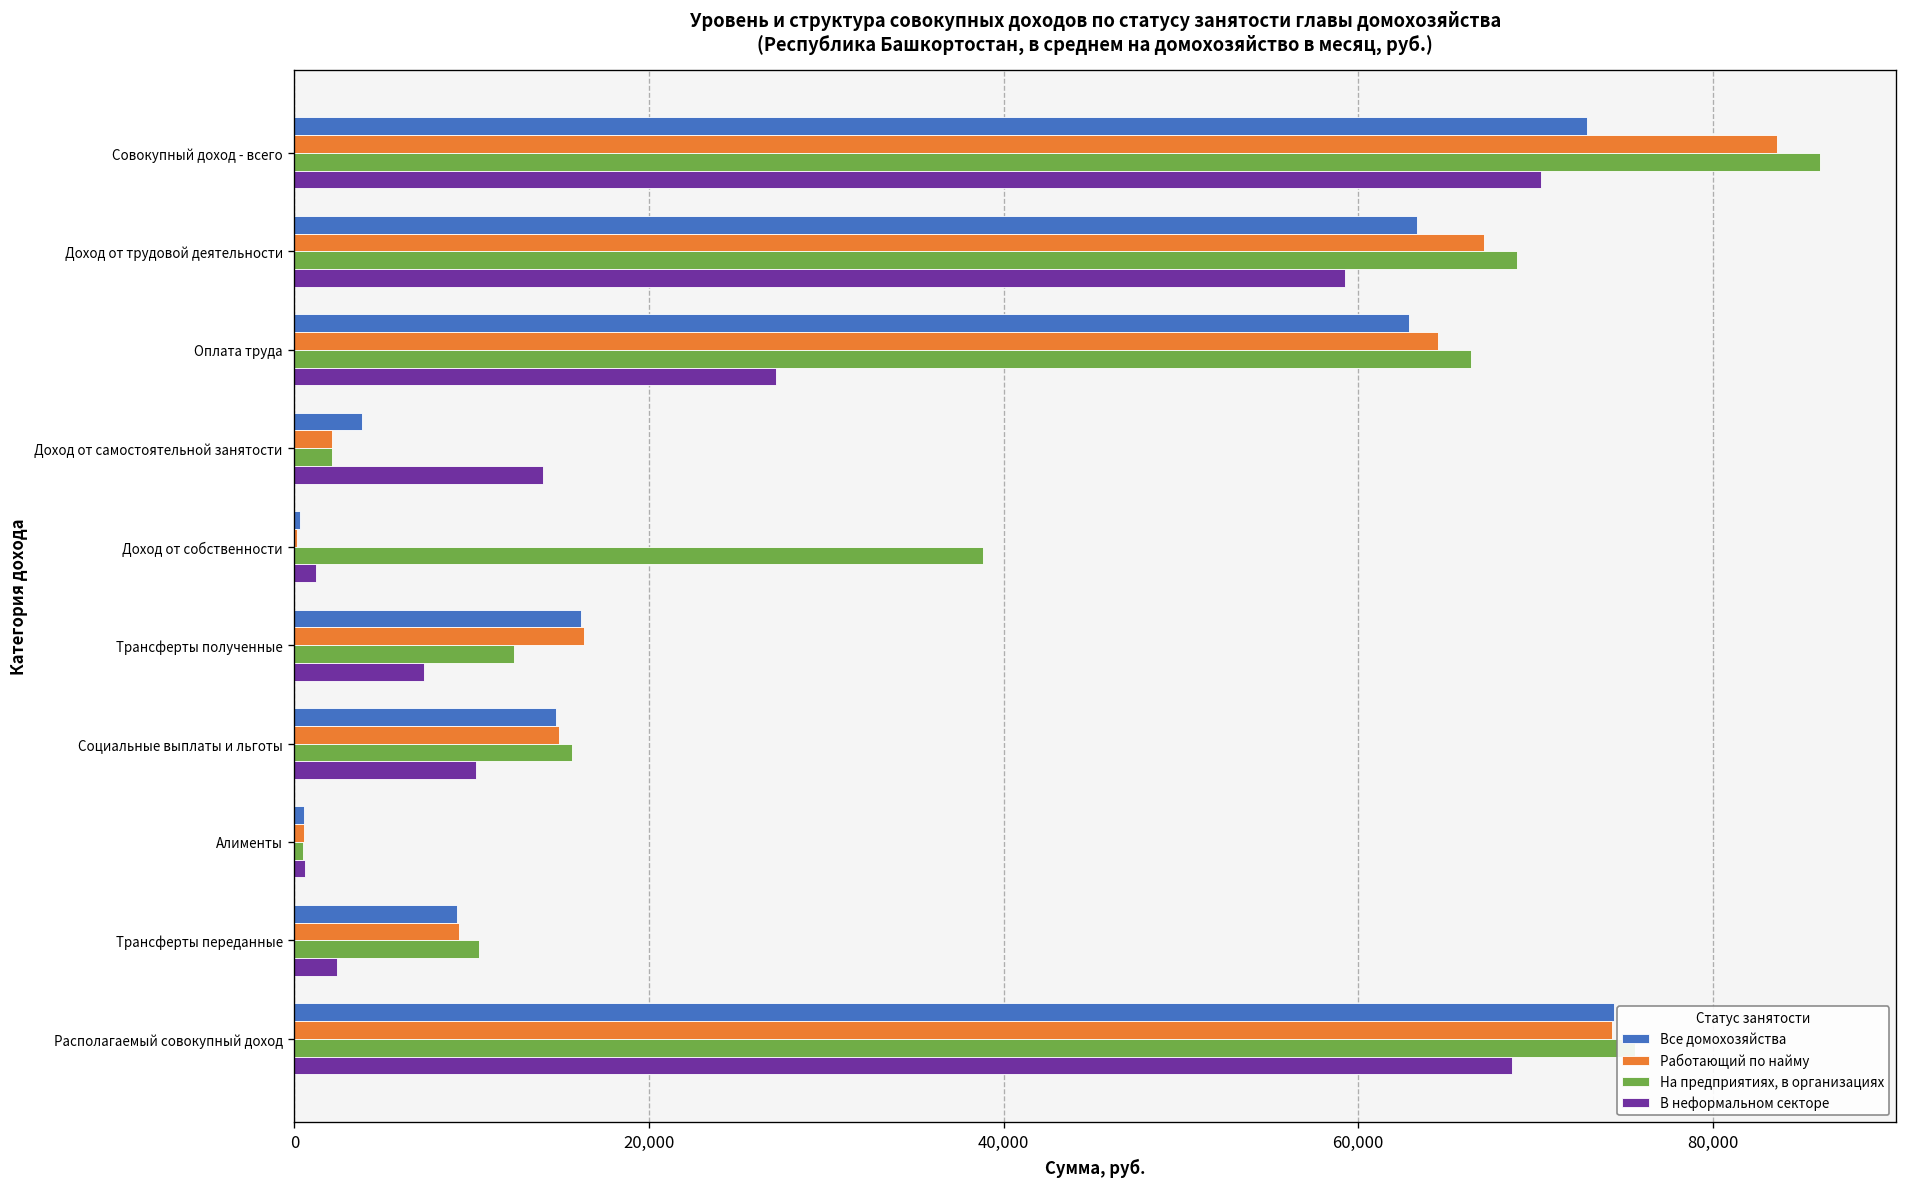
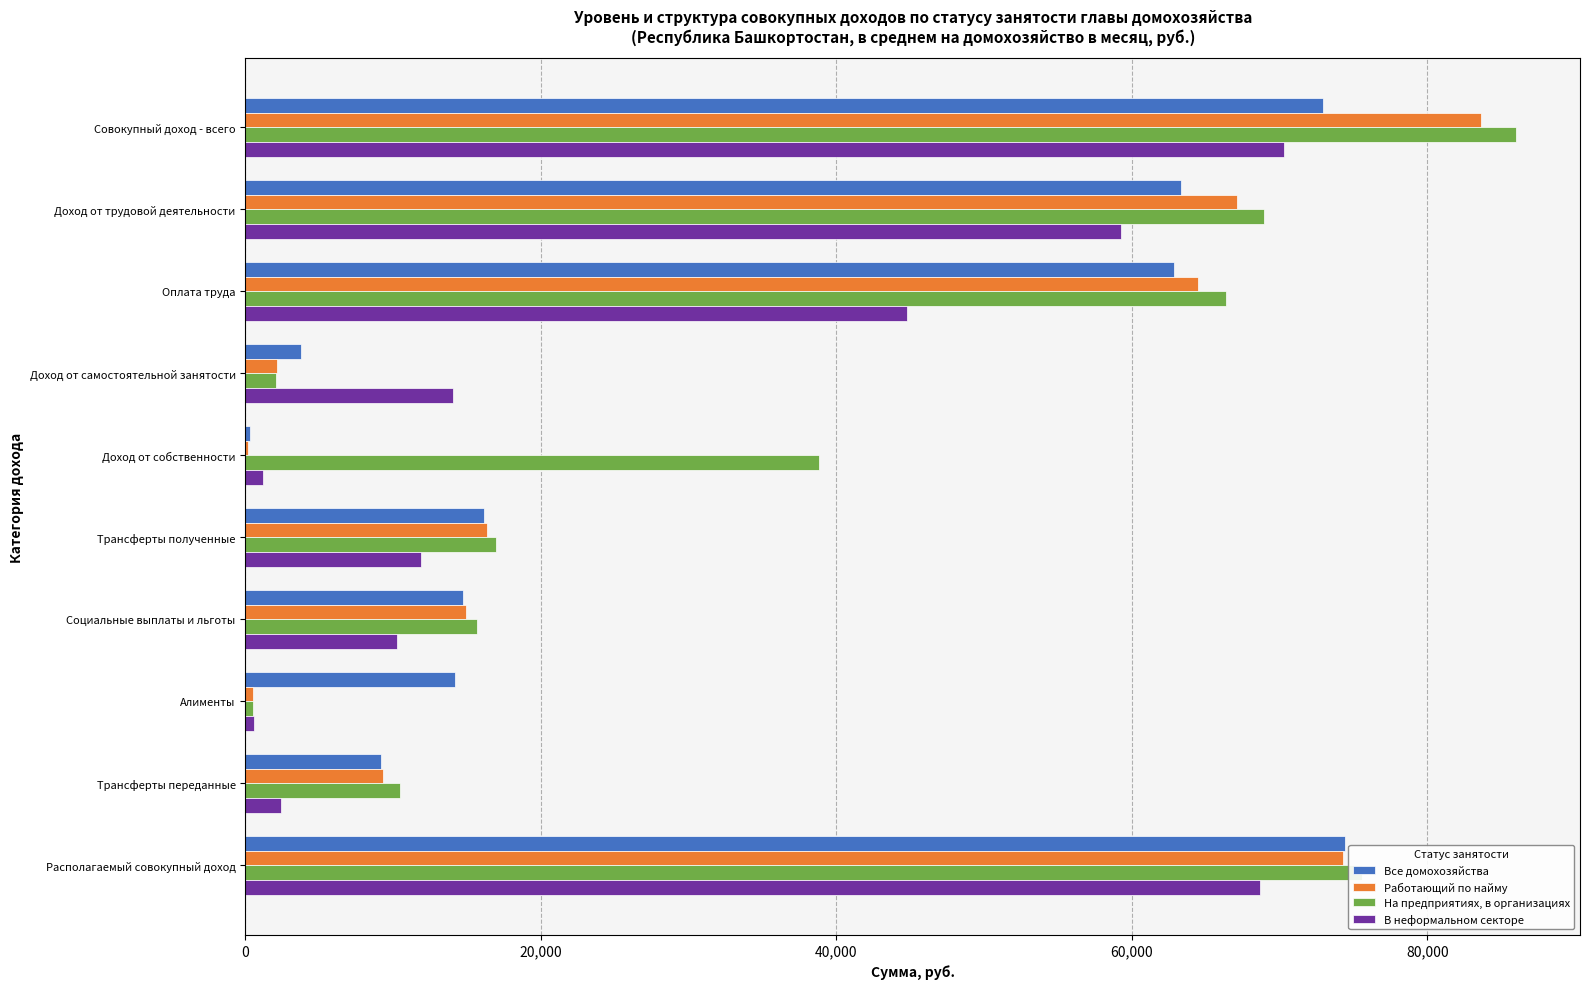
  {
    "Все домохозяйства": {
      "Совокупный доход - всего": "72,900",
      "Доход от трудовой деятельности": "63,300",
      "Оплата труда": "62,900",
      "Доход от самостоятельной занятости": "3,800",
      "Доход от собственности": "300",
      "Трансферты полученные": "16,200",
      "Социальные выплаты и льготы": "14,800",
-     "Алименты": "500",
+     "Алименты": "14,200",
      "Трансферты переданные": "9,200",
      "Располагаемый совокупный доход": "74,400"
    },
    "Работающий по найму": {
      "Совокупный доход - всего": "83,600",
      "Доход от трудовой деятельности": "67,100",
      "Оплата труда": "64,500",
      "Доход от самостоятельной занятости": "2,100",
      "Трансферты полученные": "16,400",
      "Социальные выплаты и льготы": "14,900",
      "Алименты": "500",
      "Трансферты переданные": "9,300",
      "Располагаемый совокупный доход": "74,300"
    },
    "На предприятиях, в организациях": {
      "Совокупный доход - всего": "86,000",
      "Доход от трудовой деятельности": "69,000",
      "Оплата труда": "66,400",
      "Доход от самостоятельной занятости": "2,100",
      "Доход от собственности": "38,800",
-     "Трансферты полученные": "12,400",
+     "Трансферты полученные": "17,000",
      "Социальные выплаты и льготы": "15,700",
      "Алименты": "500",
      "Трансферты переданные": "10,400"
    },
    "В неформальном секторе": {
      "Совокупный доход - всего": "70,300",
      "Доход от трудовой деятельности": "59,300",
-     "Оплата труда": "27,200",
+     "Оплата труда": "44,800",
      "Доход от самостоятельной занятости": "14,000",
      "Доход от собственности": "1,200",
-     "Трансферты полученные": "7,300",
+     "Трансферты полученные": "11,900",
      "Социальные выплаты и льготы": "10,200",
      "Алименты": "600",
      "Трансферты переданные": "2,400",
      "Располагаемый совокупный доход": "68,700"
    }
  }
